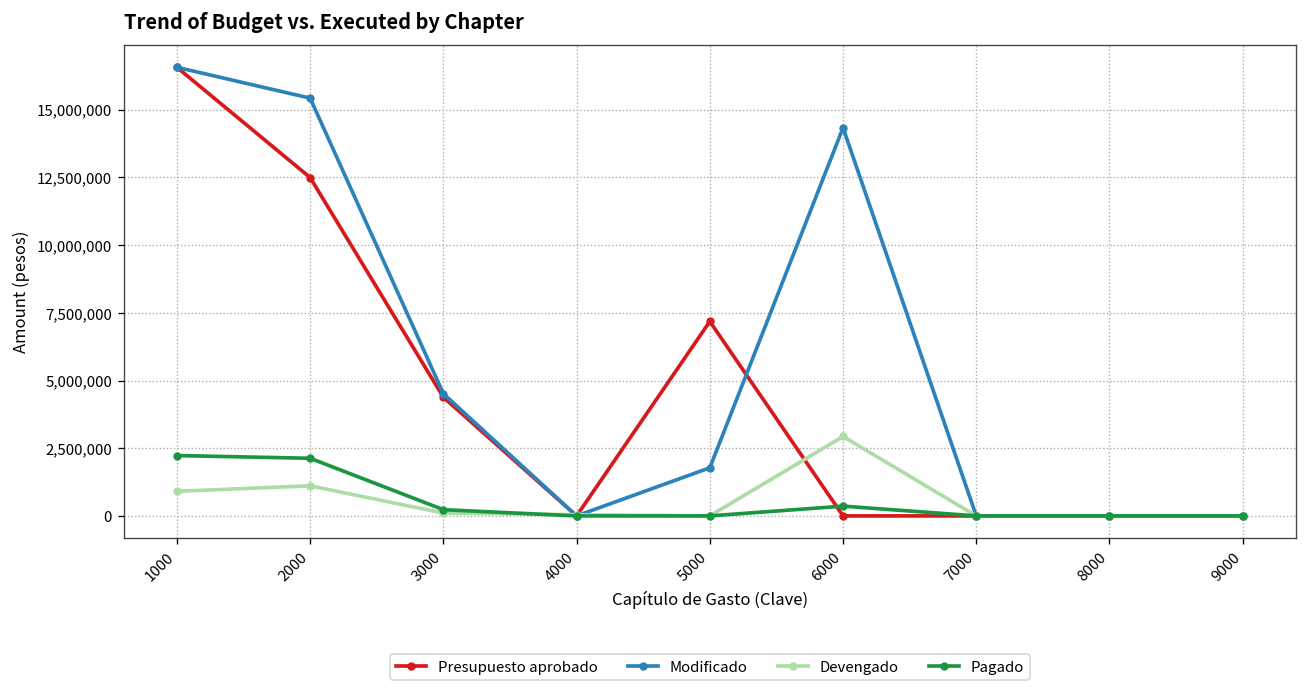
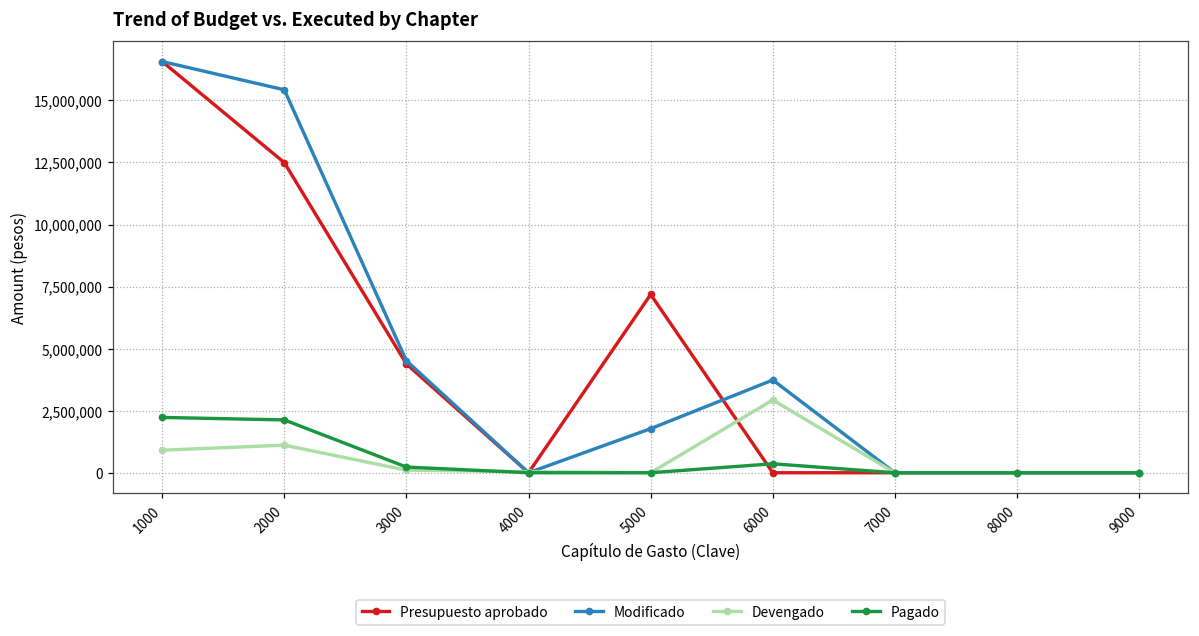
  {
    "Presupuesto aprobado": {
      "2000": "12,500,000",
      "3000": "4,400,000",
      "5000": "7,200,000",
      "6000": "0"
    },
    "Modificado": {
      "2000": "15,400,000",
      "3000": "4,500,000",
      "5000": "1,800,000",
-     "6000": "14,300,000"
+     "6000": "3,700,000"
    },
    "Devengado": {
      "1000": "900,000",
      "2000": "1,100,000",
      "3000": "100,000",
      "6000": "2,900,000"
    },
    "Pagado": {
      "1000": "2,200,000",
      "2000": "2,100,000",
      "3000": "200,000",
      "6000": "400,000"
    }
  }
